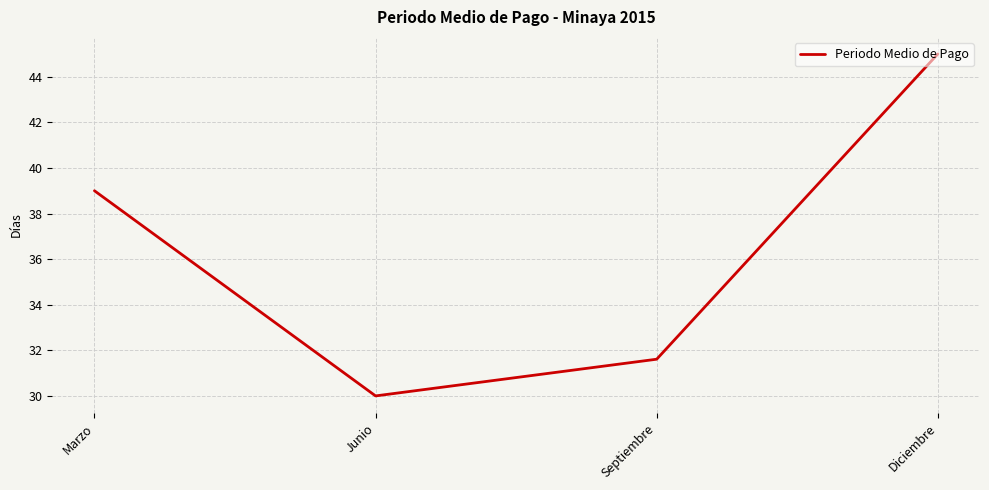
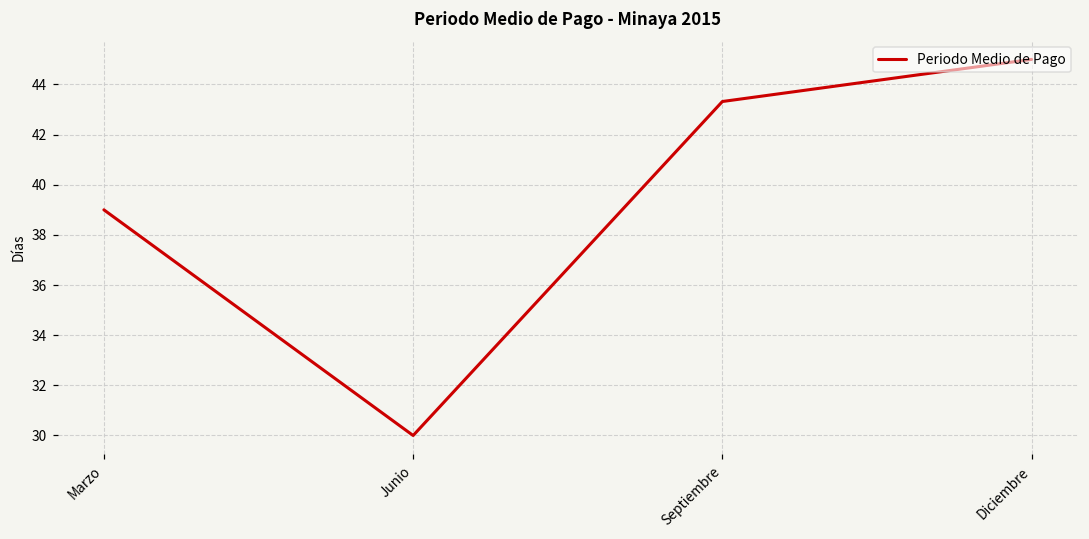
  {
    "Marzo": 39.0,
    "Junio": 30.0,
-   "Septiembre": 31.6
+   "Septiembre": 43.3
  }
